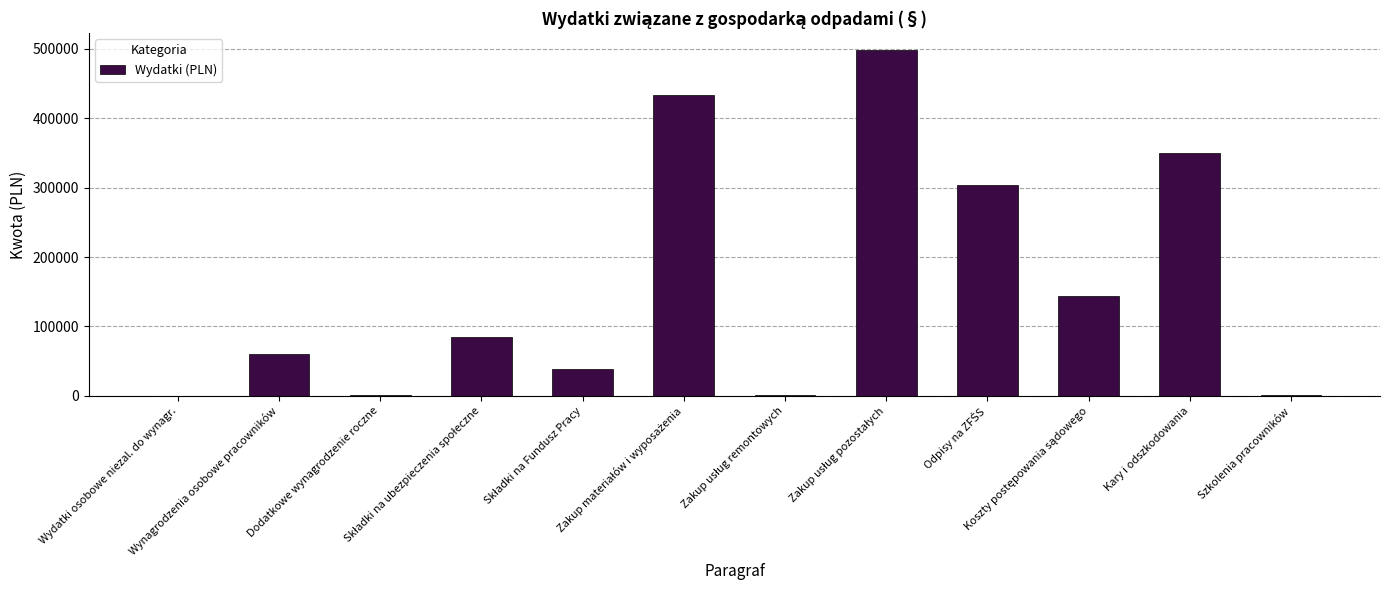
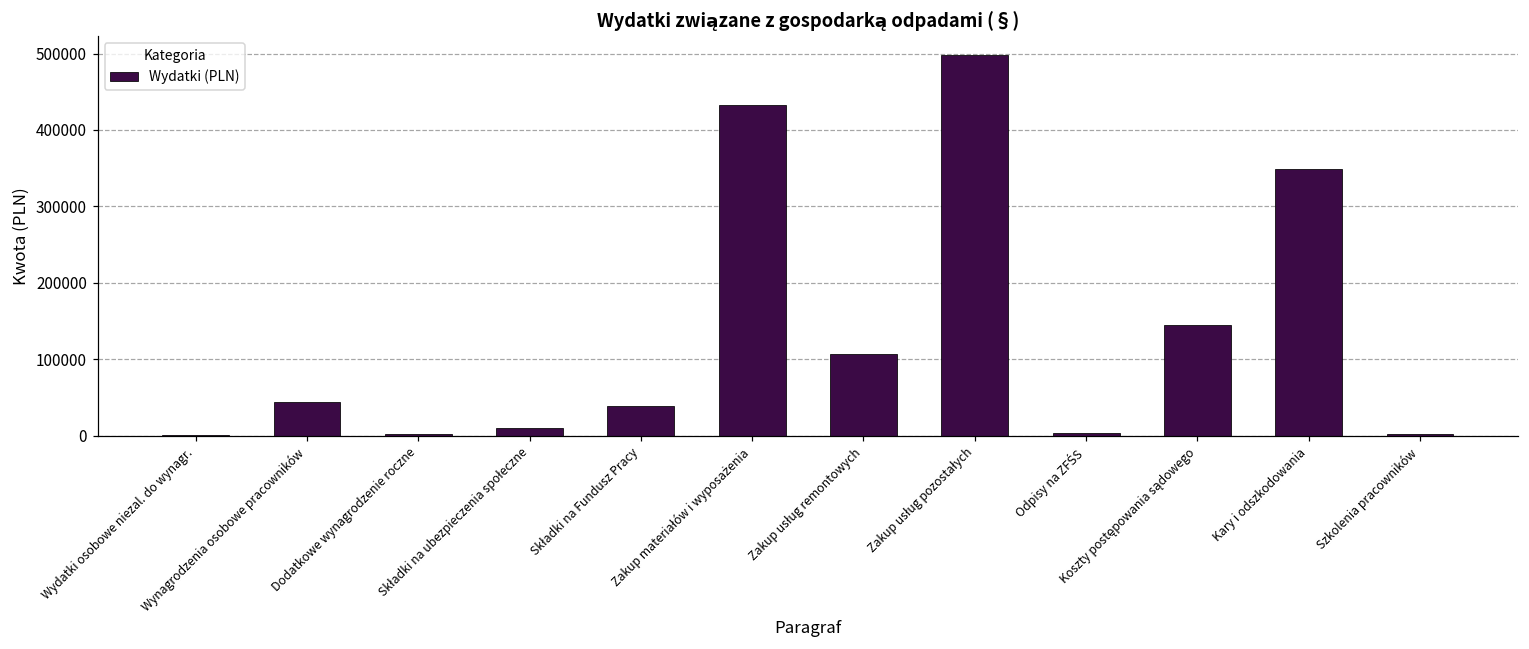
  {
-   "Wynagrodzenia osobowe pracowników": 60000,
-   "Składki na ubezpieczenia społeczne": 80000,
+   "Wynagrodzenia osobowe pracowników": 40000,
+   "Składki na ubezpieczenia społeczne": 10000,
    "Składki na Fundusz Pracy": 40000,
    "Zakup materiałów i wyposażenia": 430000,
-   "Zakup usług remontowych": 0,
+   "Zakup usług remontowych": 110000,
    "Zakup usług pozostałych": 500000,
-   "Odpisy na ZFŚS": 300000,
+   "Odpisy na ZFŚS": 0,
    "Koszty postępowania sądowego": 140000,
    "Kary i odszkodowania": 350000
  }
